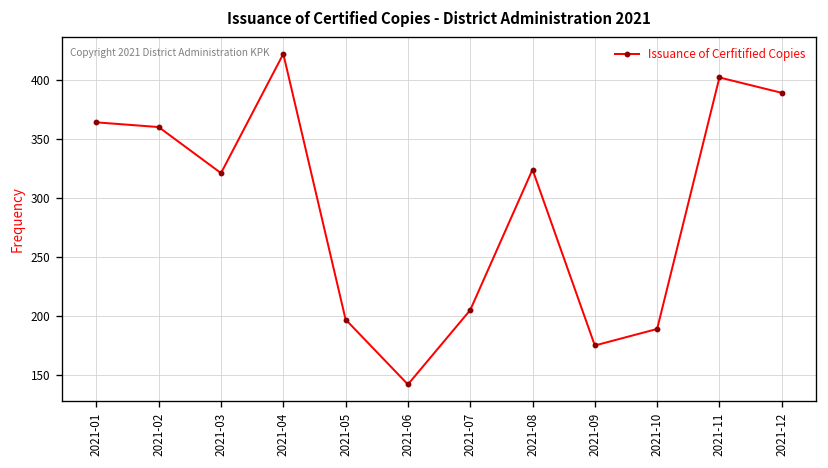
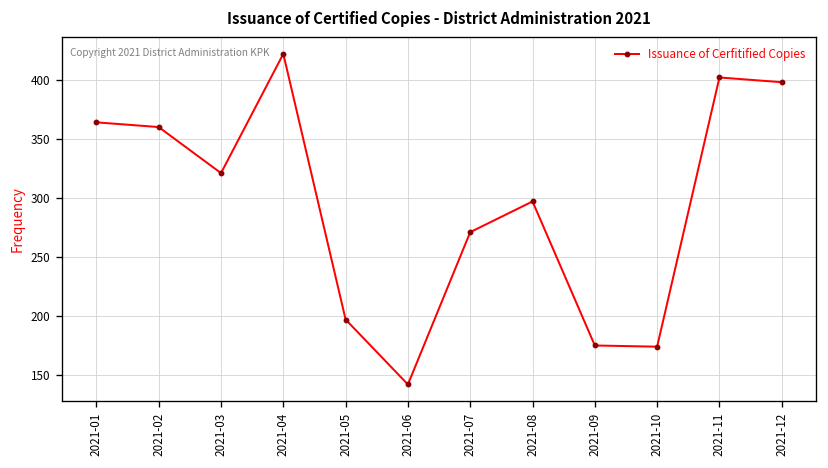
  {
    "2021-01": 360,
    "2021-02": 360,
    "2021-03": 320,
    "2021-05": 200,
    "2021-06": 140,
-   "2021-07": 210,
-   "2021-08": 320,
+   "2021-07": 270,
+   "2021-08": 300,
    "2021-09": 180,
-   "2021-10": 190,
+   "2021-10": 170,
    "2021-11": 400,
-   "2021-12": 390
+   "2021-12": 400
  }
